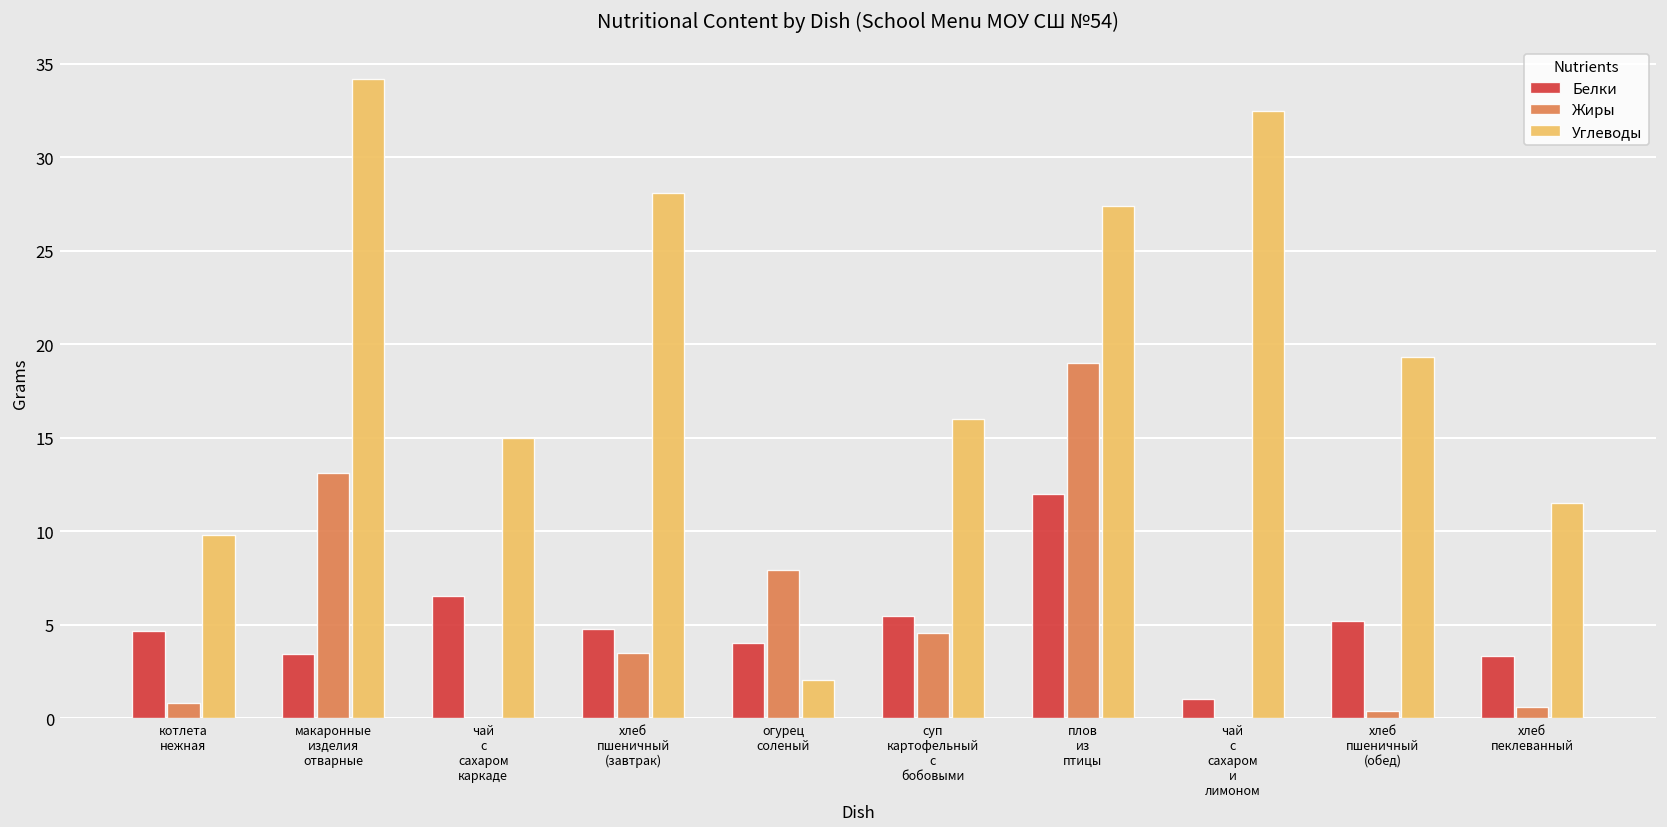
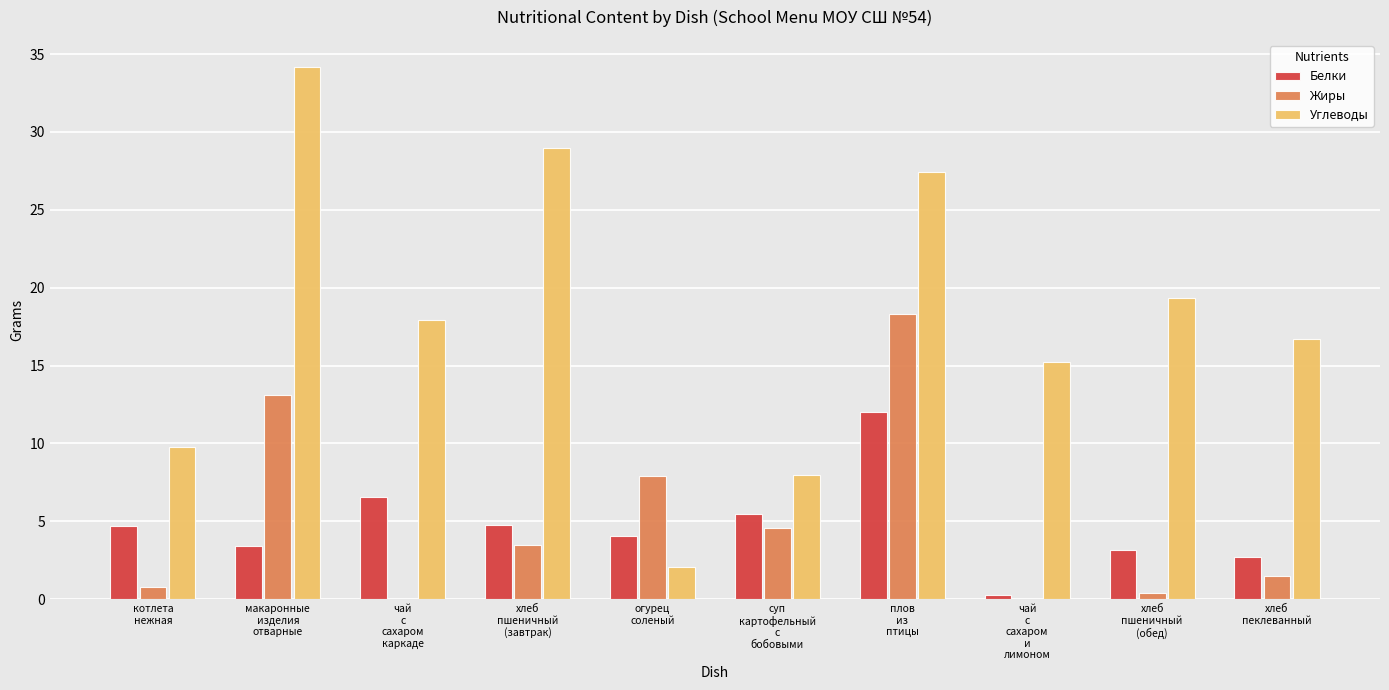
  {
    "Белки": {
      "котлета нежная": 4.7,
      "макаронные изделия отварные": 3.4,
      "чай с сахаром каркаде": 6.5,
      "хлеб пшеничный (завтрак)": 4.7,
      "огурец соленый": 4.0,
      "суп картофельный с бобовыми": 5.5,
      "плов из птицы": 12.0,
-     "чай с сахаром и лимоном": 1.0,
-     "хлеб пшеничный (обед)": 5.2,
-     "хлеб пеклеванный": 3.3
+     "чай с сахаром и лимоном": 0.3,
+     "хлеб пшеничный (обед)": 3.2,
+     "хлеб пеклеванный": 2.7
    },
    "Жиры": {
      "котлета нежная": 0.8,
      "макаронные изделия отварные": 13.1,
      "чай с сахаром каркаде": 0.0,
      "хлеб пшеничный (завтрак)": 3.5,
      "огурец соленый": 7.9,
      "суп картофельный с бобовыми": 4.6,
-     "плов из птицы": 19.0,
+     "плов из птицы": 18.3,
      "чай с сахаром и лимоном": 0.0,
      "хлеб пшеничный (обед)": 0.4,
-     "хлеб пеклеванный": 0.6
+     "хлеб пеклеванный": 1.5
    },
    "Углеводы": {
      "котлета нежная": 9.8,
      "макаронные изделия отварные": 34.2,
-     "чай с сахаром каркаде": 15.0,
-     "хлеб пшеничный (завтрак)": 28.1,
+     "чай с сахаром каркаде": 17.9,
+     "хлеб пшеничный (завтрак)": 29.0,
      "огурец соленый": 2.0,
-     "суп картофельный с бобовыми": 16,
+     "суп картофельный с бобовыми": 8,
      "плов из птицы": 27.4,
-     "чай с сахаром и лимоном": 32.5,
+     "чай с сахаром и лимоном": 15.2,
      "хлеб пшеничный (обед)": 19.3,
-     "хлеб пеклеванный": 11.5
+     "хлеб пеклеванный": 16.7
    }
  }
